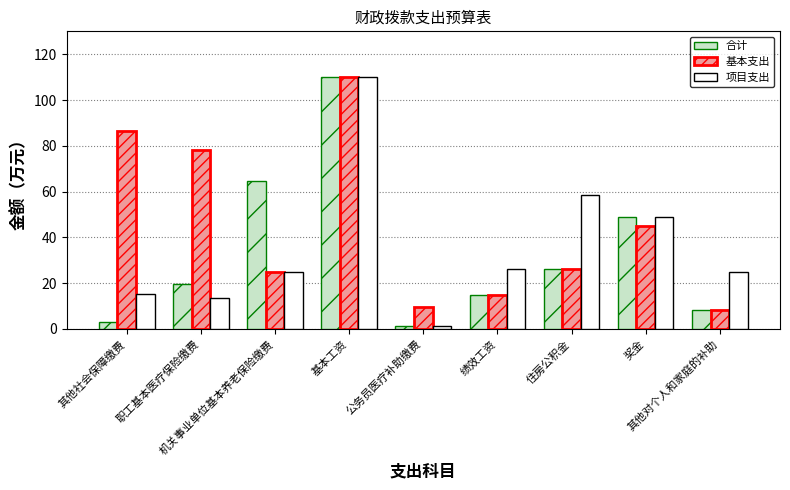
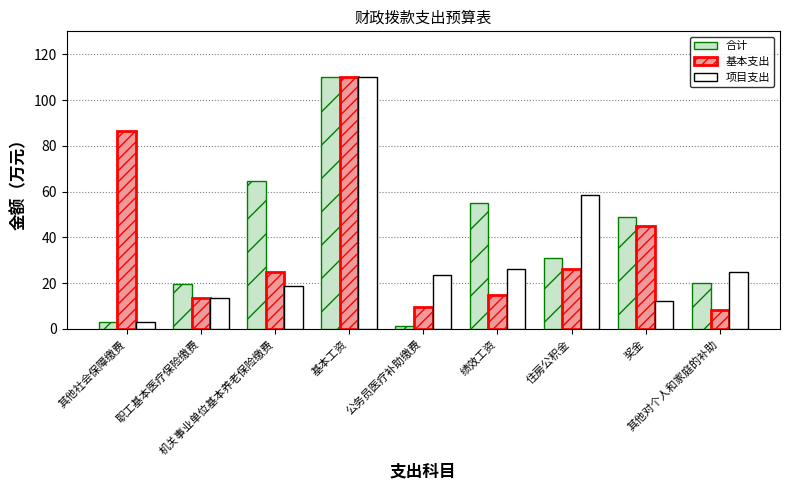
  {
    "合计": {
      "其他社会保障缴费": 3,
      "职工基本医疗保险缴费": 20,
      "机关事业单位基本养老保险缴费": 65,
      "基本工资": 110,
      "公务员医疗补助缴费": 1,
-     "绩效工资": 15,
-     "住房公积金": 26,
+     "绩效工资": 55,
+     "住房公积金": 31,
      "奖金": 49,
-     "其他对个人和家庭的补助": 8
+     "其他对个人和家庭的补助": 20
    },
    "基本支出": {
      "其他社会保障缴费": 87,
-     "职工基本医疗保险缴费": 78,
+     "职工基本医疗保险缴费": 13,
      "机关事业单位基本养老保险缴费": 25,
      "基本工资": 110,
      "公务员医疗补助缴费": 10,
      "绩效工资": 15,
      "住房公积金": 26,
      "奖金": 45,
      "其他对个人和家庭的补助": 8
    },
    "项目支出": {
-     "其他社会保障缴费": 15,
+     "其他社会保障缴费": 3,
      "职工基本医疗保险缴费": 13,
-     "机关事业单位基本养老保险缴费": 25,
+     "机关事业单位基本养老保险缴费": 19,
      "基本工资": 110,
-     "公务员医疗补助缴费": 1,
+     "公务员医疗补助缴费": 24,
      "绩效工资": 26,
      "住房公积金": 59,
-     "奖金": 49,
+     "奖金": 12,
      "其他对个人和家庭的补助": 25
    }
  }
